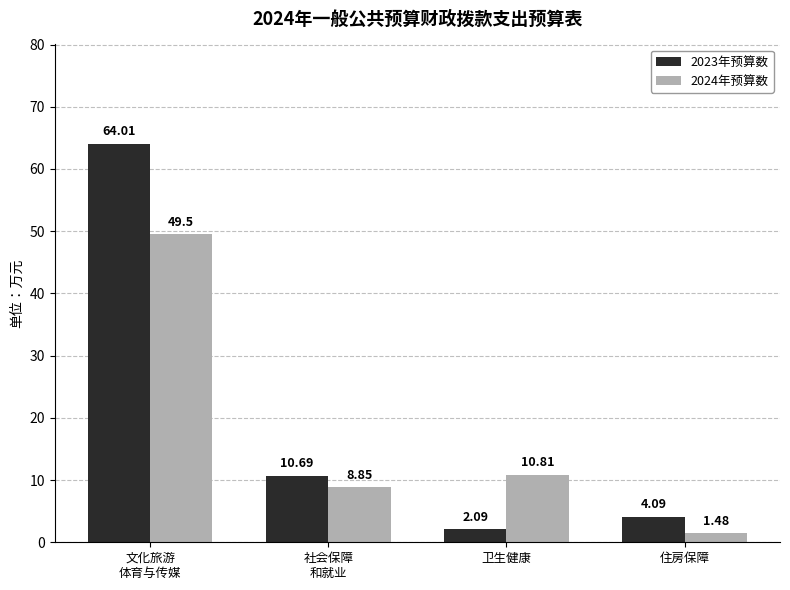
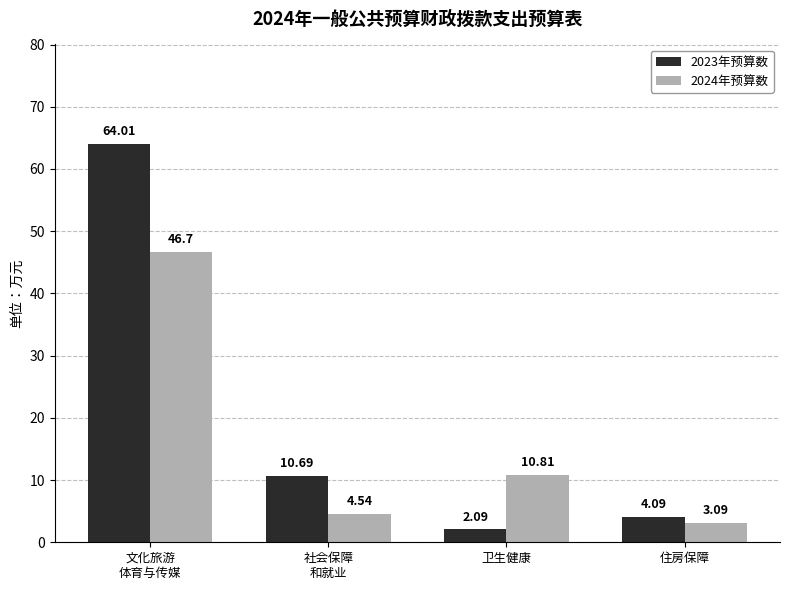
  {
    "2023年预算数": {
      "文化旅游 体育与传媒": 64.01,
      "社会保障 和就业": 10.69,
      "卫生健康": 2.09,
      "住房保障": 4.09
    },
    "2024年预算数": {
-     "文化旅游 体育与传媒": 49.5,
-     "社会保障 和就业": 8.85,
+     "文化旅游 体育与传媒": 46.7,
+     "社会保障 和就业": 4.54,
      "卫生健康": 10.81,
-     "住房保障": 1.48
+     "住房保障": 3.09
    }
  }
